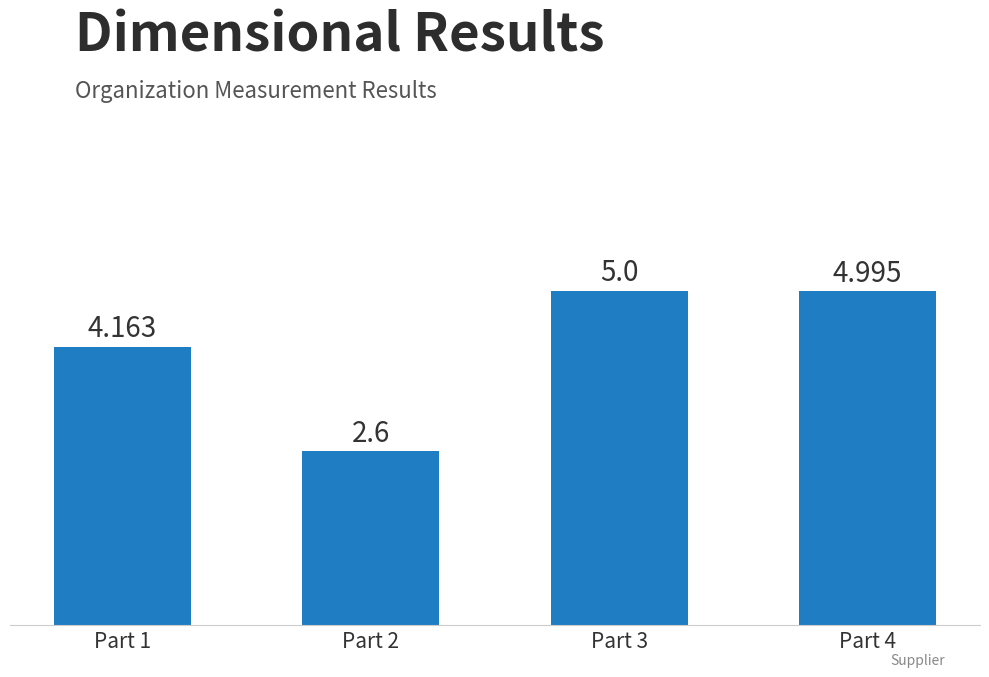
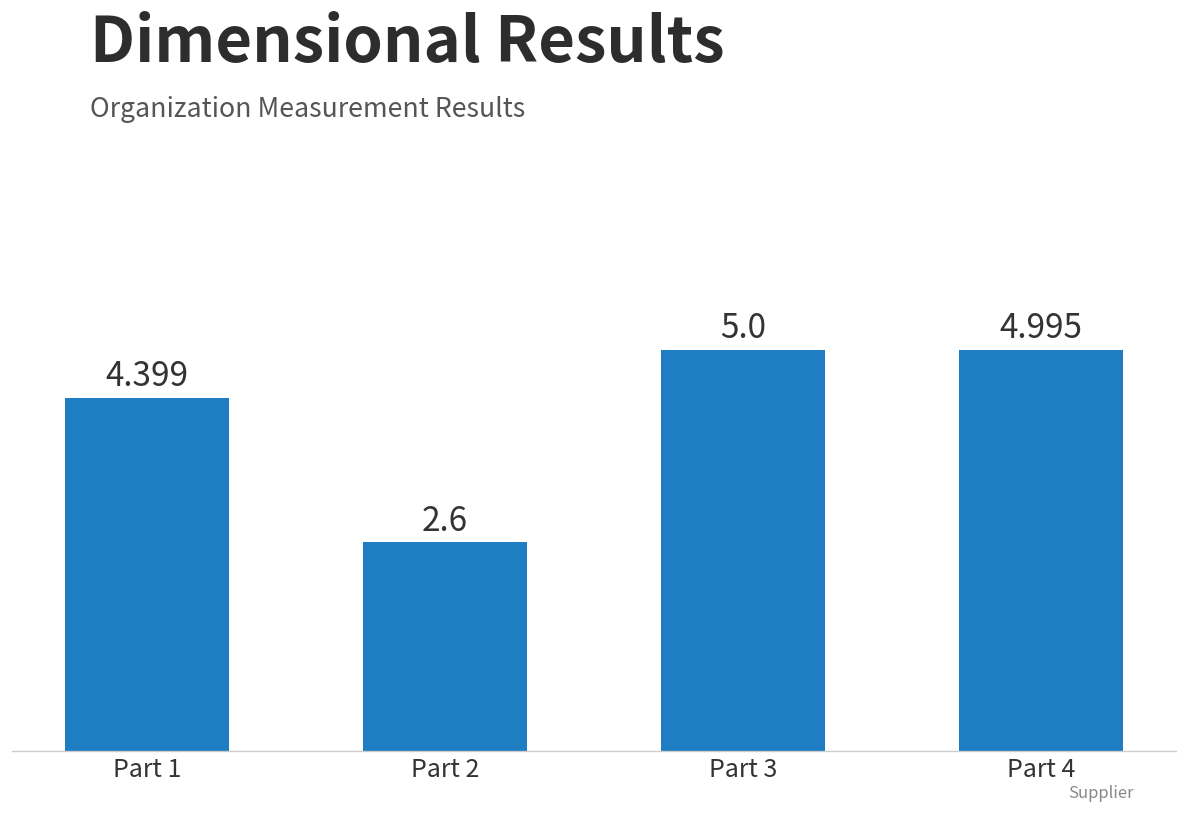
  {
-   "Part 1": 4.163,
+   "Part 1": 4.399,
    "Part 2": 2.6,
    "Part 3": 5.0,
    "Part 4": 4.995
  }
